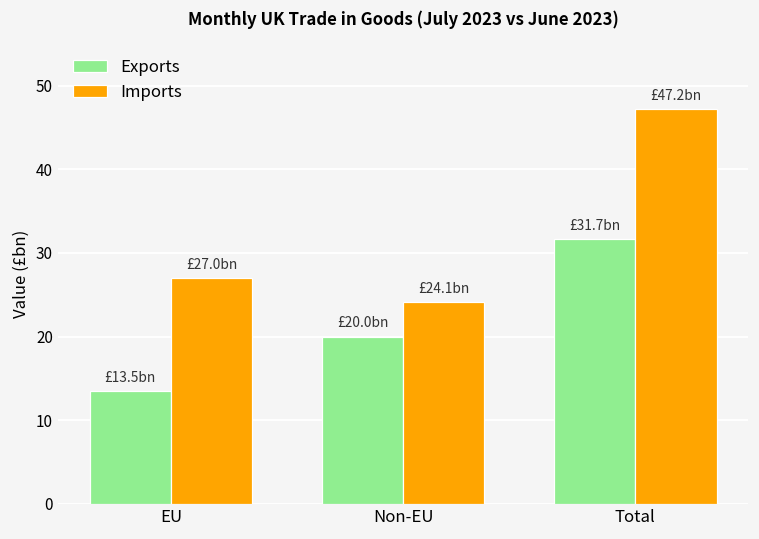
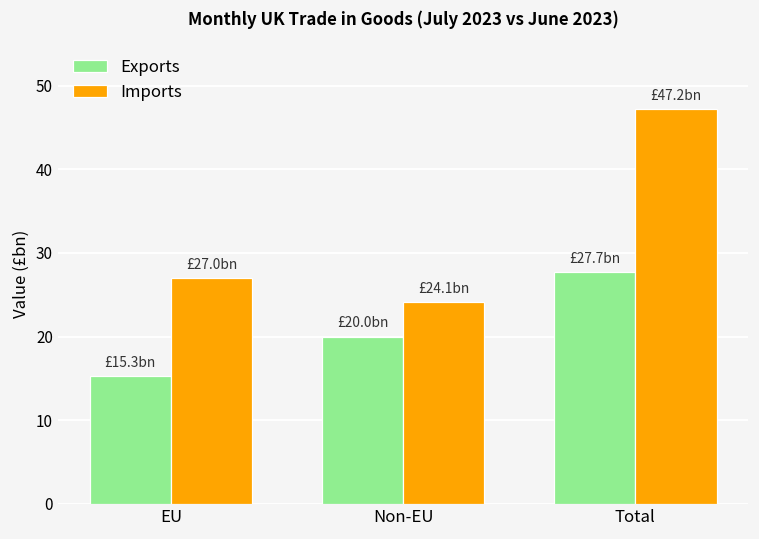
  {
    "Exports": {
-     "EU": "£13.5",
+     "EU": "£15.3",
      "Non-EU": "£20.0",
-     "Total": "£31.7"
+     "Total": "£27.7"
    },
    "Imports": {
      "EU": "£27.0",
      "Non-EU": "£24.1",
      "Total": "£47.2"
    }
  }
